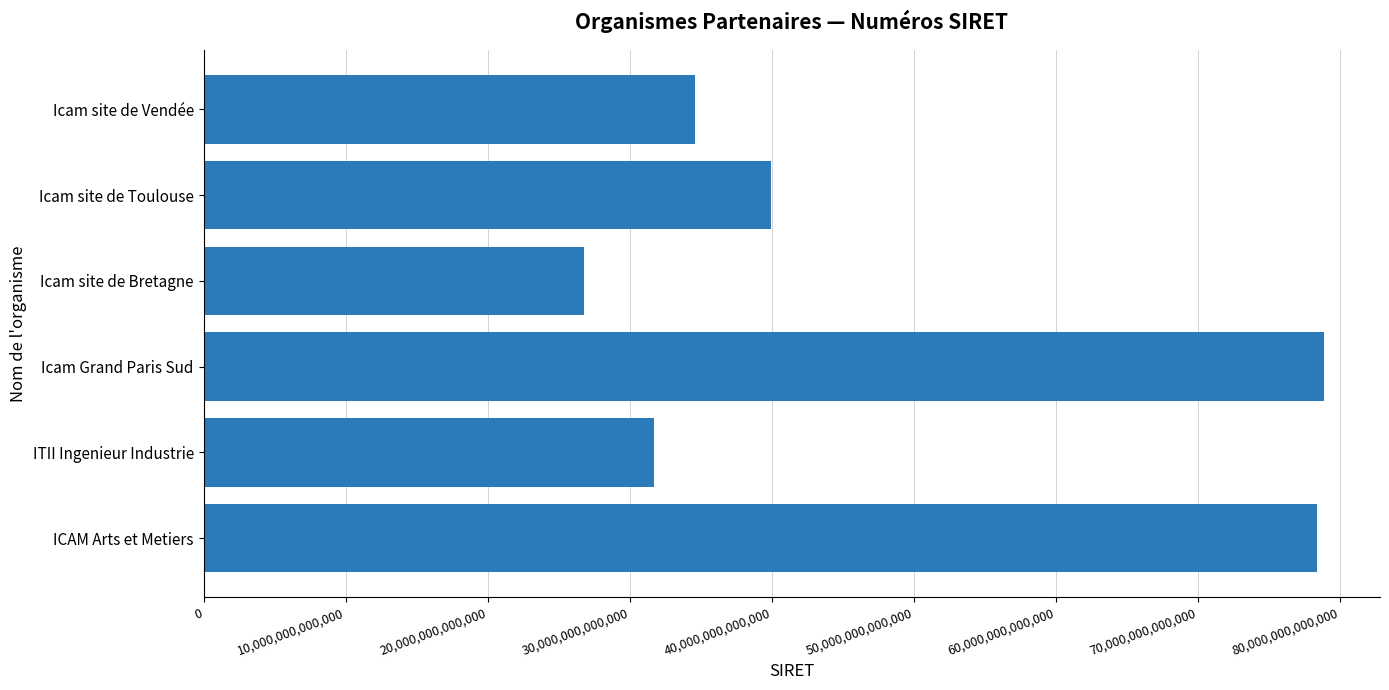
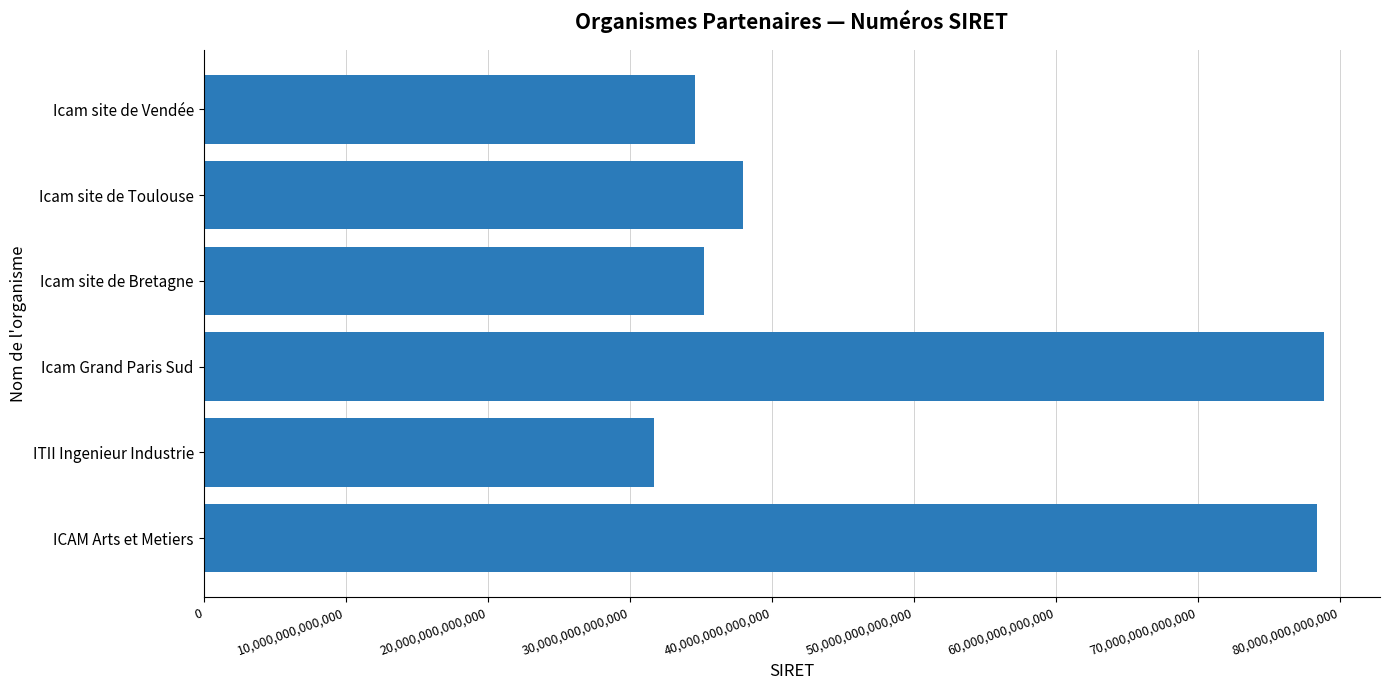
  {
    "Icam site de Vendée": "34,600,000,000,000",
-   "Icam site de Toulouse": "39,900,000,000,000",
-   "Icam site de Bretagne": "26,800,000,000,000",
+   "Icam site de Toulouse": "38,000,000,000,000",
+   "Icam site de Bretagne": "35,300,000,000,000",
    "Icam Grand Paris Sud": "78,900,000,000,000",
    "ITII Ingenieur Industrie": "31,700,000,000,000",
    "ICAM Arts et Metiers": "78,400,000,000,000"
  }
